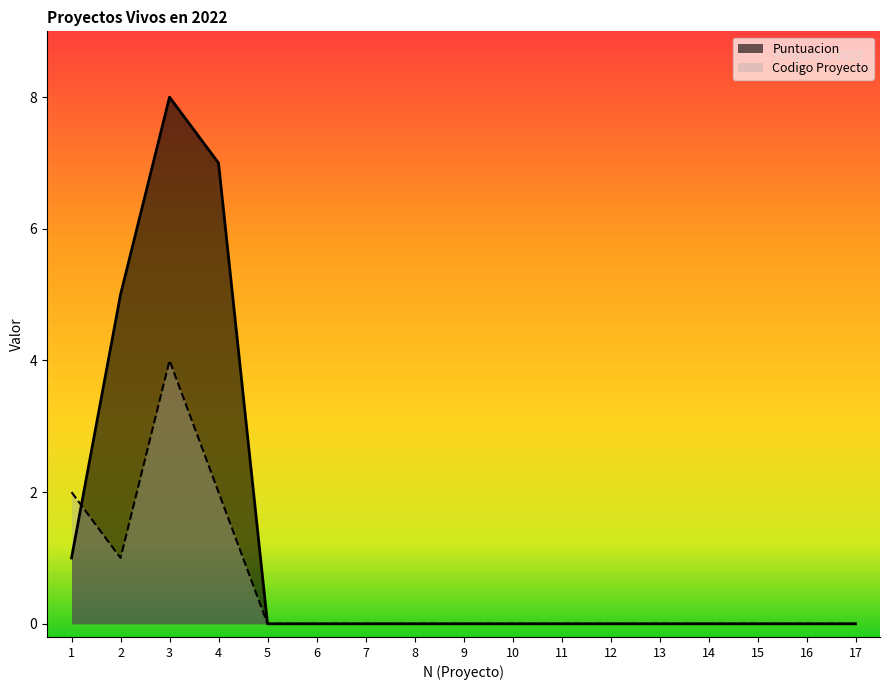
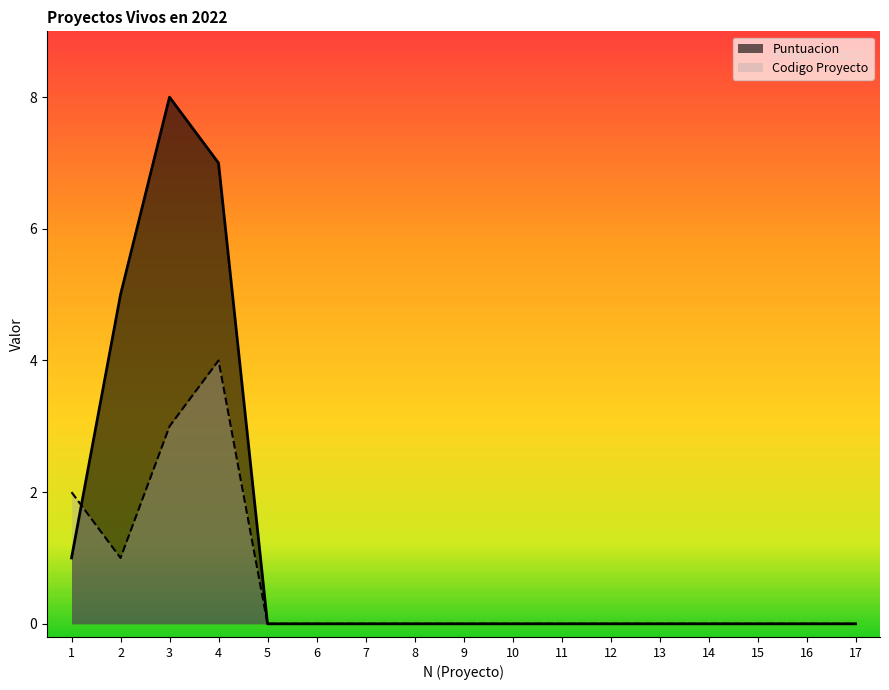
  {
    "Puntuacion": {
      "1": 1,
      "2": 5,
      "3": 8,
      "4": 7
    },
    "Codigo Proyecto": {
      "1": 2,
      "2": 1,
-     "3": 4,
-     "4": 2
+     "3": 3,
+     "4": 4
    }
  }
